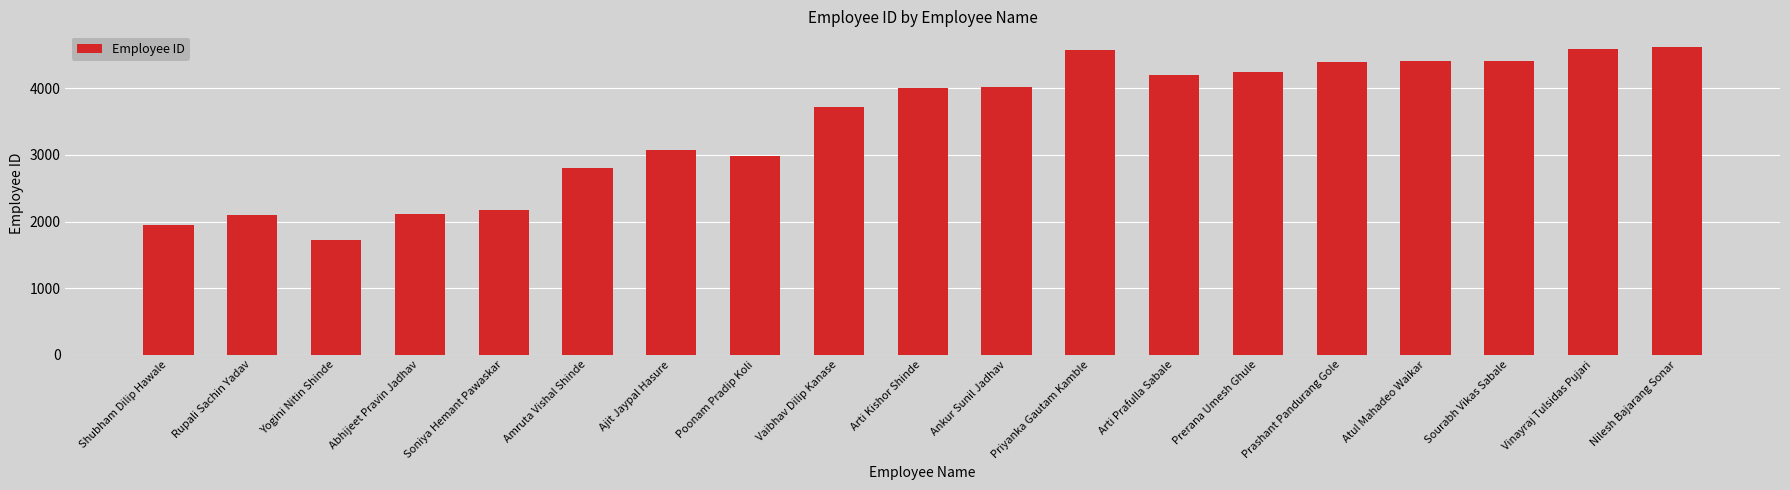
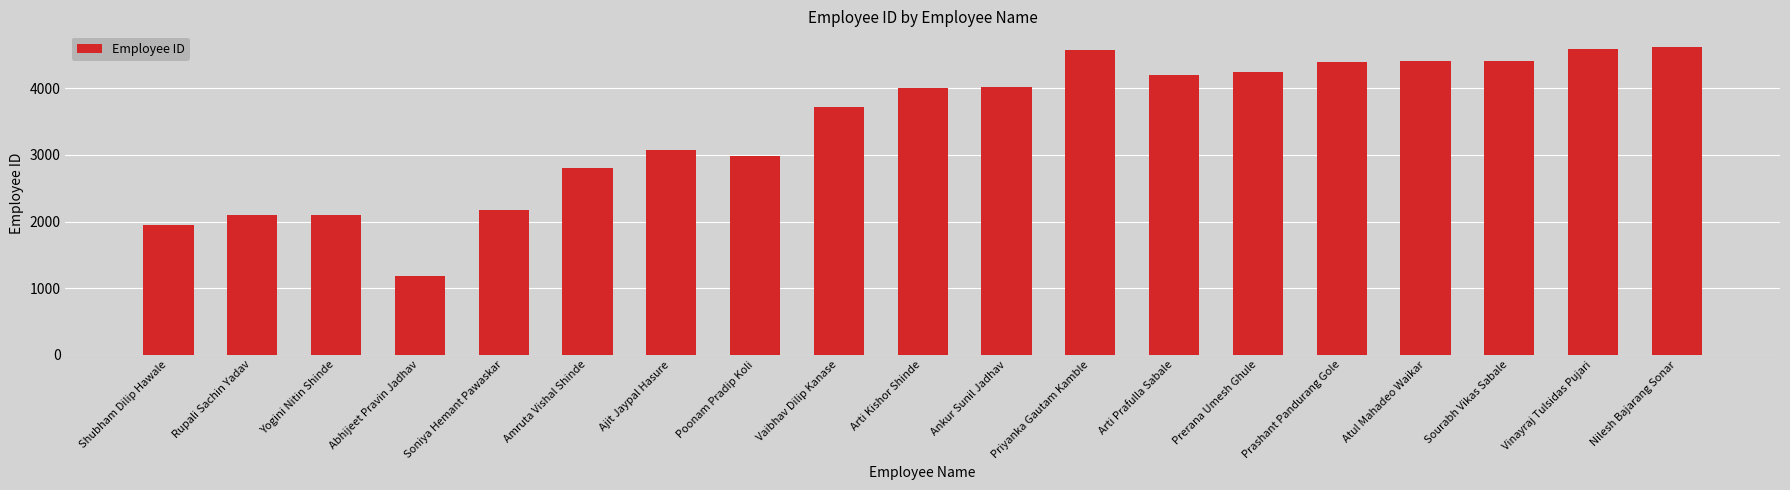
  {
    "Shubham Dilip Hawale": 1900,
    "Rupali Sachin Yadav": 2100,
-   "Yogini Nitin Shinde": 1700,
-   "Abhijeet Pravin Jadhav": 2100,
+   "Yogini Nitin Shinde": 2100,
+   "Abhijeet Pravin Jadhav": 1200,
    "Soniya Hemant Pawaskar": 2200,
    "Amruta Vishal Shinde": 2800,
    "Ajit Jaypal Hasure": 3100,
    "Poonam Pradip Koli": 3000,
    "Vaibhav Dilip Kanase": 3700,
    "Arti Kishor Shinde": 4000,
    "Ankur Sunil Jadhav": 4000,
    "Priyanka Gautam Kamble": 4600,
    "Arti Prafulla Sabale": 4200,
    "Prerana Umesh Ghule": 4300,
    "Prashant Pandurang Gole": 4400,
    "Atul Mahadeo Waikar": 4400,
    "Sourabh Vikas Sabale": 4400,
    "Vinayraj Tulsidas Pujari": 4600,
    "Nilesh Bajarang Sonar": 4600
  }
